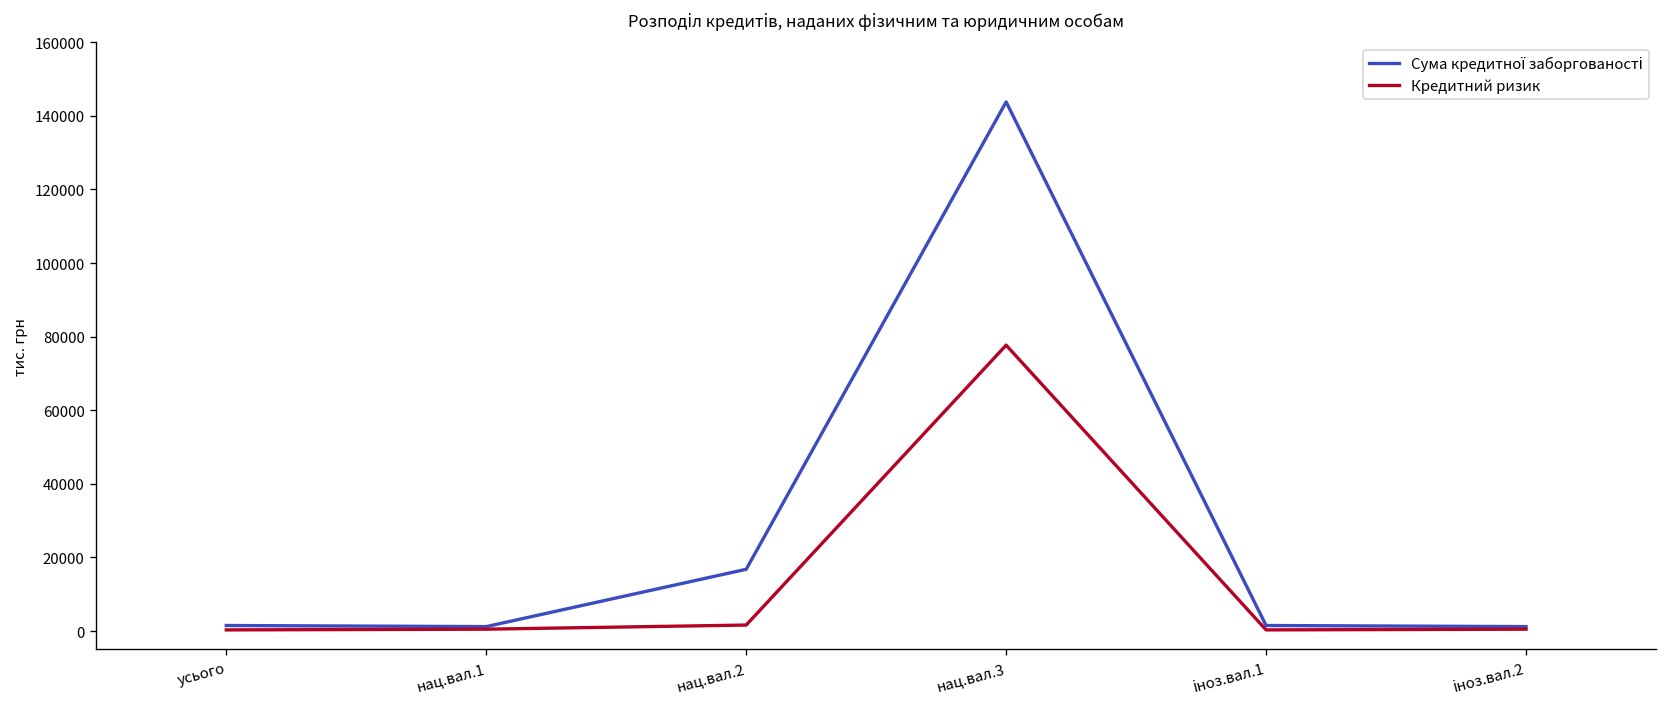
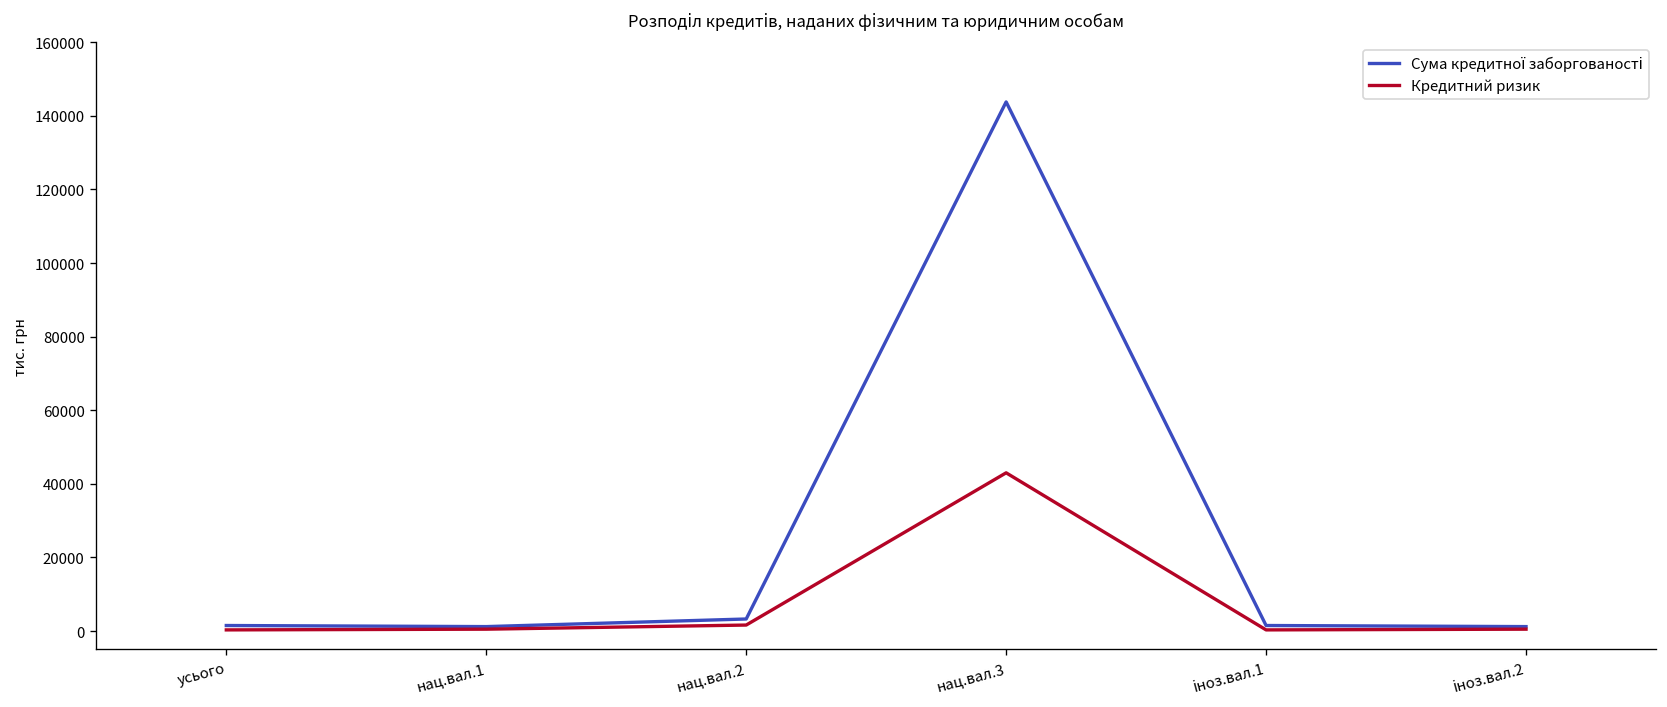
  {
    "Сума кредитної заборгованості": {
      "усього": 2000,
-     "нац.вал.2": 17000,
+     "нац.вал.2": 3000,
      "нац.вал.3": 144000,
      "іноз.вал.1": 2000
    },
    "Кредитний ризик": {
      "усього": 0,
      "нац.вал.2": 2000,
-     "нац.вал.3": 78000,
+     "нац.вал.3": 43000,
      "іноз.вал.1": 0
    }
  }
